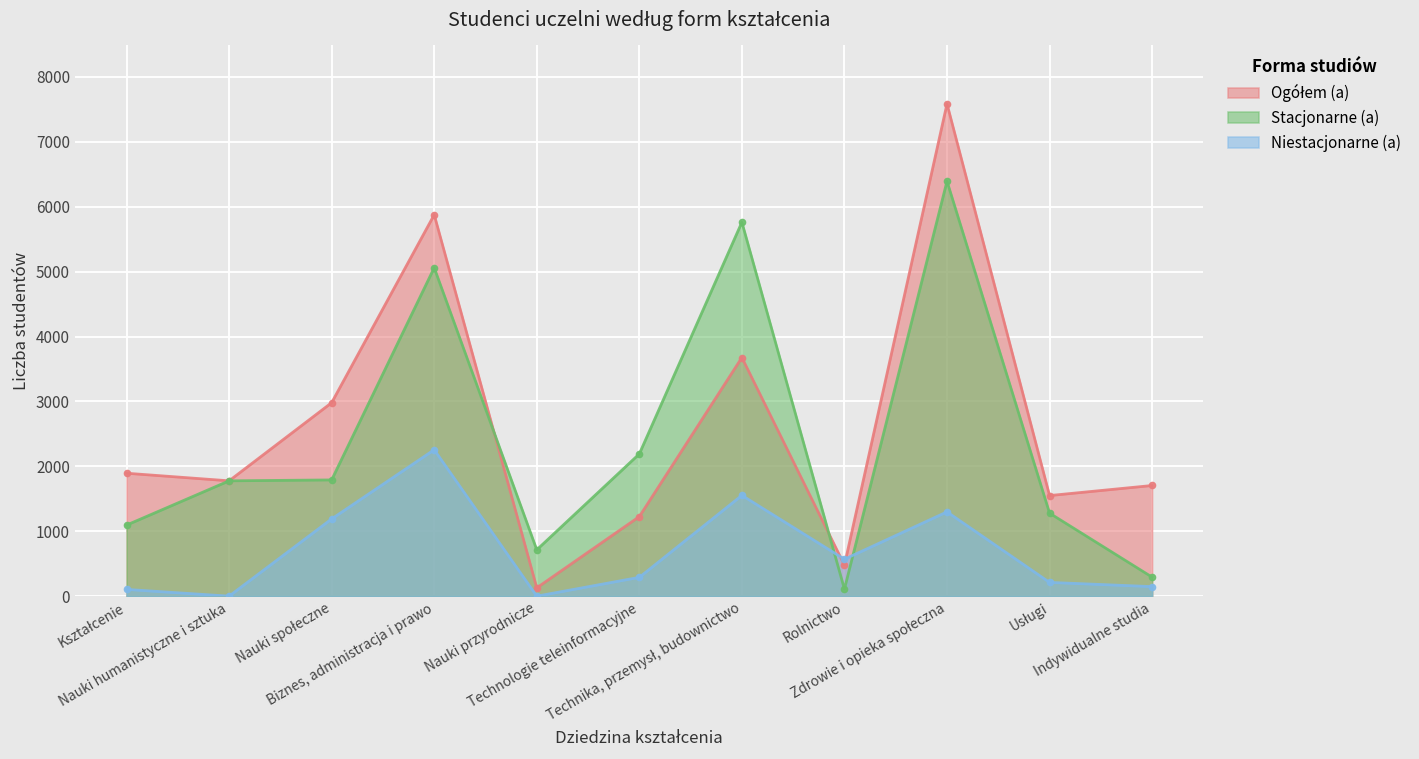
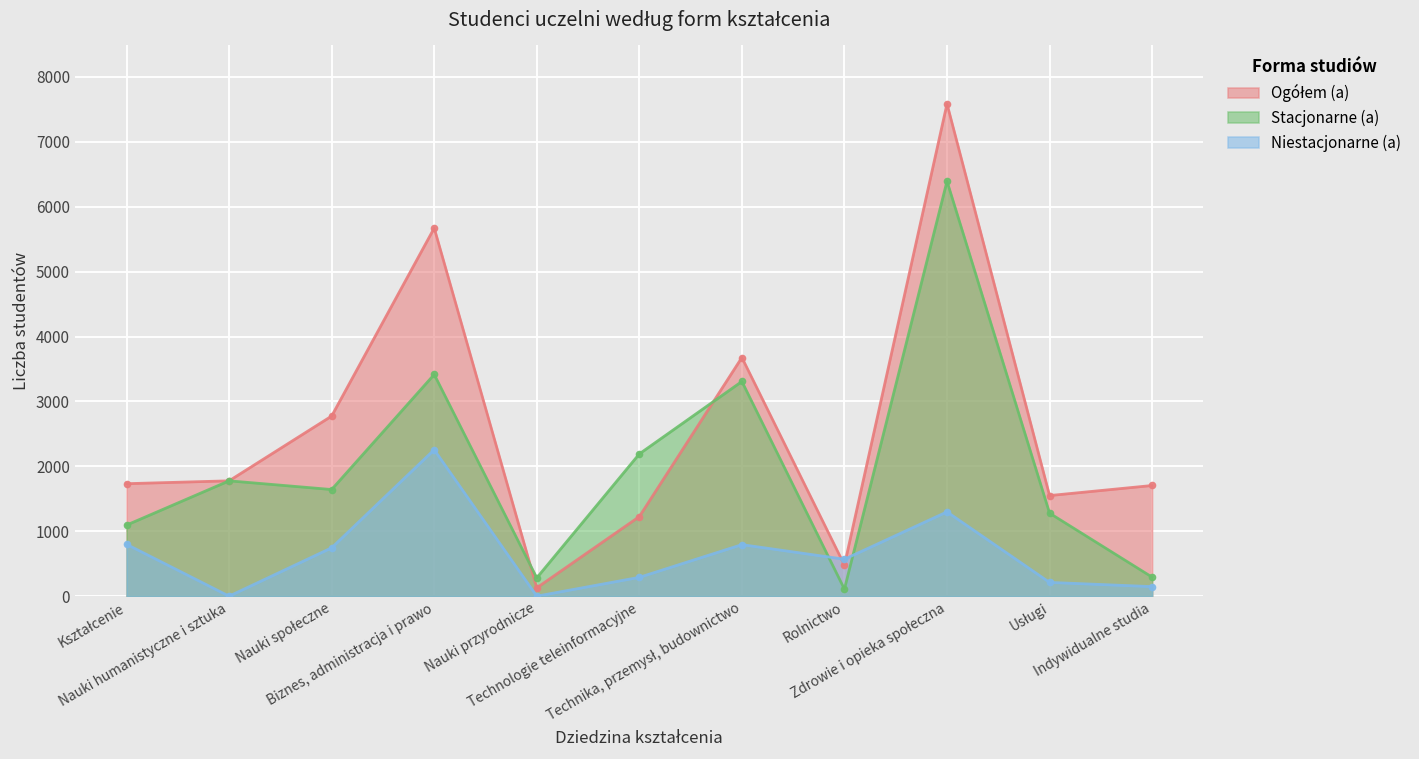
  {
    "Ogółem (a)": {
-     "Kształcenie": 1900,
-     "Nauki społeczne": 3000,
-     "Biznes, administracja i prawo": 5900,
+     "Kształcenie": 1700,
+     "Nauki społeczne": 2800,
+     "Biznes, administracja i prawo": 5700,
      "Nauki przyrodnicze": 100,
      "Technologie teleinformacyjne": 1200,
      "Technika, przemysł, budownictwo": 3700,
      "Rolnictwo": 500,
      "Zdrowie i opieka społeczna": 7600,
      "Usługi": 1600,
      "Indywidualne studia": 1700
    },
    "Stacjonarne (a)": {
      "Kształcenie": 1100,
-     "Nauki społeczne": 1800,
-     "Biznes, administracja i prawo": 5100,
-     "Nauki przyrodnicze": 700,
+     "Nauki społeczne": 1600,
+     "Biznes, administracja i prawo": 3400,
+     "Nauki przyrodnicze": 300,
      "Technologie teleinformacyjne": 2200,
-     "Technika, przemysł, budownictwo": 5800,
+     "Technika, przemysł, budownictwo": 3300,
      "Rolnictwo": 100,
      "Zdrowie i opieka społeczna": 6400,
      "Usługi": 1300,
      "Indywidualne studia": 300
    },
    "Niestacjonarne (a)": {
-     "Kształcenie": 100,
+     "Kształcenie": 800,
      "Nauki humanistyczne i sztuka": 0,
-     "Nauki społeczne": 1200,
+     "Nauki społeczne": 700,
      "Biznes, administracja i prawo": 2300,
      "Nauki przyrodnicze": 0,
      "Technologie teleinformacyjne": 300,
-     "Technika, przemysł, budownictwo": 1600,
+     "Technika, przemysł, budownictwo": 800,
      "Rolnictwo": 600,
      "Zdrowie i opieka społeczna": 1300,
      "Usługi": 200,
      "Indywidualne studia": 100
    }
  }
